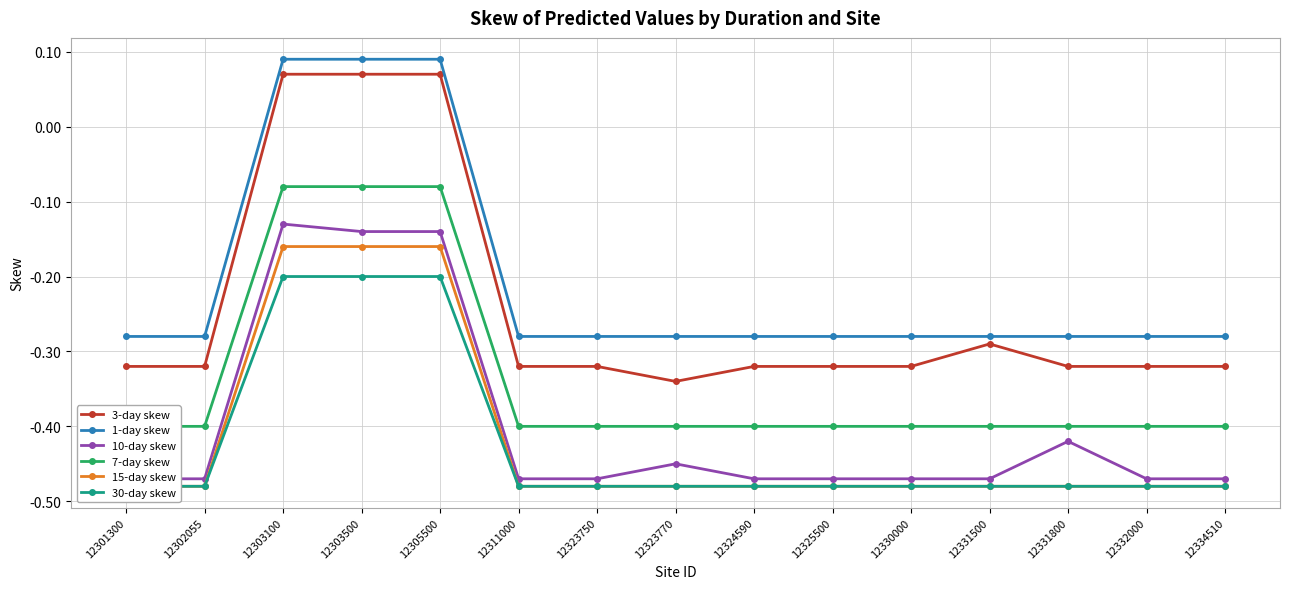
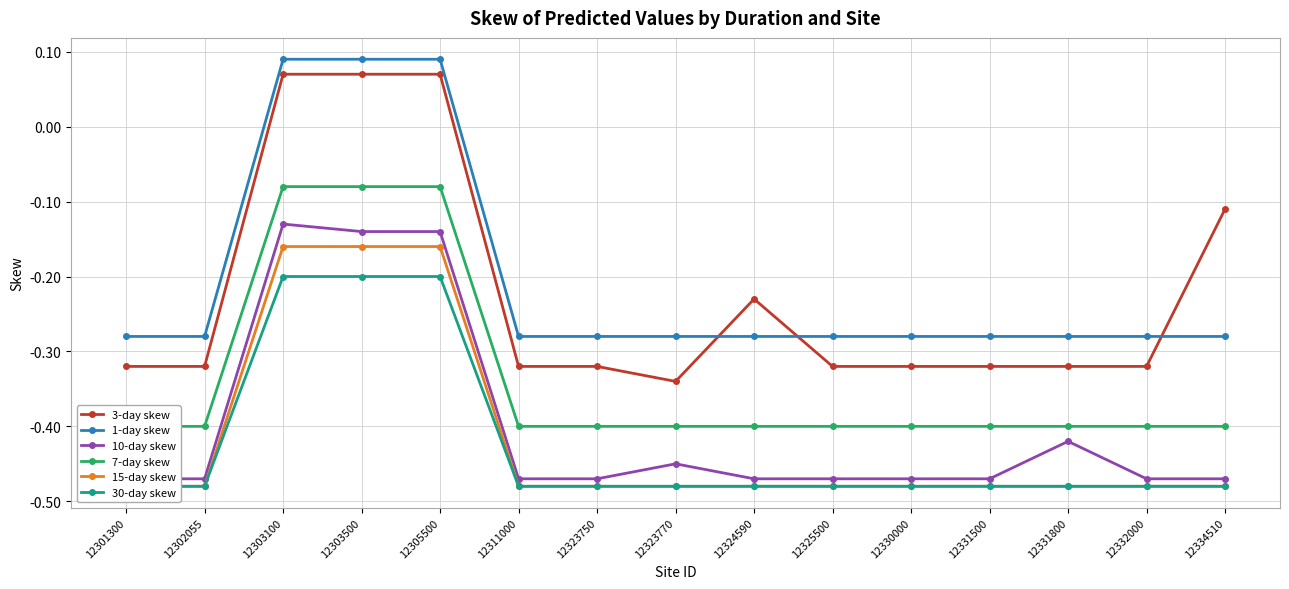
  {
    "3-day skew": {
      "12301300": -0.32,
      "12302055": -0.32,
      "12303100": 0.07,
      "12303500": 0.07,
      "12305500": 0.07,
      "12311000": -0.32,
      "12323750": -0.32,
      "12323770": -0.34,
-     "12324590": -0.32,
+     "12324590": -0.23,
      "12325500": -0.32,
      "12330000": -0.32,
-     "12331500": -0.29,
+     "12331500": -0.32,
      "12331800": -0.32,
      "12332000": -0.32,
-     "12334510": -0.32
+     "12334510": -0.11
    },
    "1-day skew": {
      "12301300": -0.28,
      "12302055": -0.28,
      "12303100": 0.09,
      "12303500": 0.09,
      "12305500": 0.09,
      "12311000": -0.28,
      "12323750": -0.28,
      "12323770": -0.28,
      "12324590": -0.28,
      "12325500": -0.28,
      "12330000": -0.28,
      "12331500": -0.28,
      "12331800": -0.28,
      "12332000": -0.28,
      "12334510": -0.28
    },
    "10-day skew": {
      "12302055": -0.47,
      "12303100": -0.13,
      "12303500": -0.14,
      "12305500": -0.14,
      "12311000": -0.47,
      "12323750": -0.47,
      "12323770": -0.45,
      "12324590": -0.47,
      "12325500": -0.47,
      "12330000": -0.47,
      "12331500": -0.47,
      "12331800": -0.42,
      "12332000": -0.47,
      "12334510": -0.47
    },
    "15-day skew": {
      "12303100": -0.16,
      "12303500": -0.16,
      "12305500": -0.16
    }
  }
